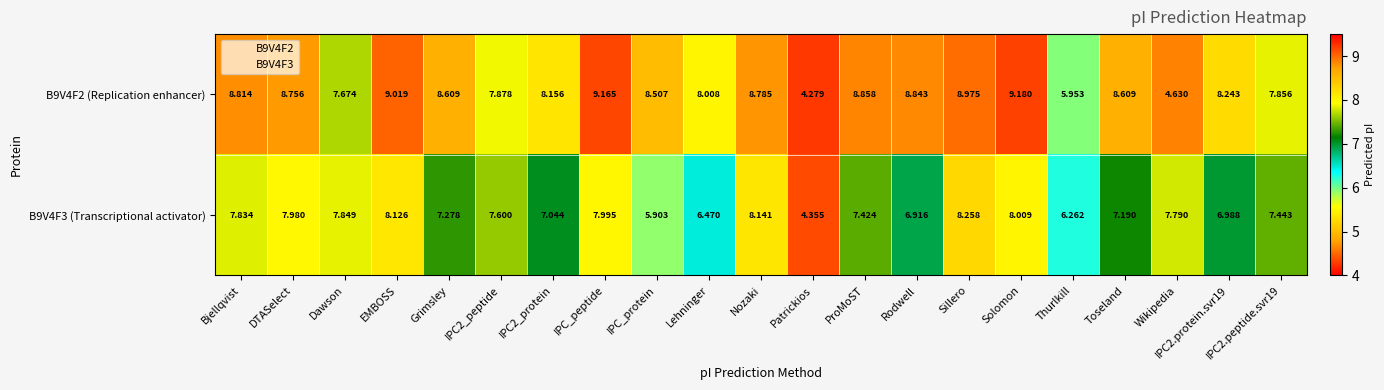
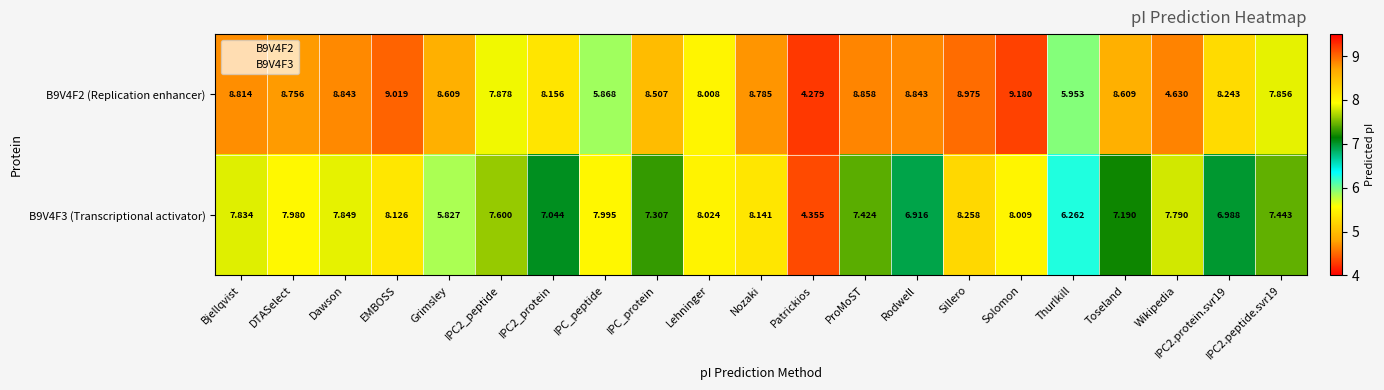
  {
    "B9V4F2 (Replication enhancer)": {
      "Bjellqvist": 8.814,
      "DTASelect": 8.756,
-     "Dawson": 7.674,
+     "Dawson": 8.843,
      "EMBOSS": 9.019,
      "Grimsley": 8.609,
      "IPC2_peptide": 7.878,
      "IPC2_protein": 8.156,
-     "IPC_peptide": 9.165,
+     "IPC_peptide": 5.868,
      "IPC_protein": 8.507,
      "Lehninger": 8.008,
      "Nozaki": 8.785,
      "Patrickios": 4.279,
      "ProMoST": 8.858,
      "Rodwell": 8.843,
      "Sillero": 8.975,
      "Solomon": 9.180,
      "Thurlkill": 5.953,
      "Toseland": 8.609,
      "Wikipedia": 4.630,
      "IPC2.protein.svr19": 8.243,
      "IPC2.peptide.svr19": 7.856
    },
    "B9V4F3 (Transcriptional activator)": {
      "Bjellqvist": 7.834,
      "DTASelect": 7.980,
      "Dawson": 7.849,
      "EMBOSS": 8.126,
-     "Grimsley": 7.278,
+     "Grimsley": 5.827,
      "IPC2_peptide": 7.600,
      "IPC2_protein": 7.044,
      "IPC_peptide": 7.995,
-     "IPC_protein": 5.903,
-     "Lehninger": 6.470,
+     "IPC_protein": 7.307,
+     "Lehninger": 8.024,
      "Nozaki": 8.141,
      "Patrickios": 4.355,
      "ProMoST": 7.424,
      "Rodwell": 6.916,
      "Sillero": 8.258,
      "Solomon": 8.009,
      "Thurlkill": 6.262,
      "Toseland": 7.190,
      "Wikipedia": 7.790,
      "IPC2.protein.svr19": 6.988,
      "IPC2.peptide.svr19": 7.443
    }
  }
